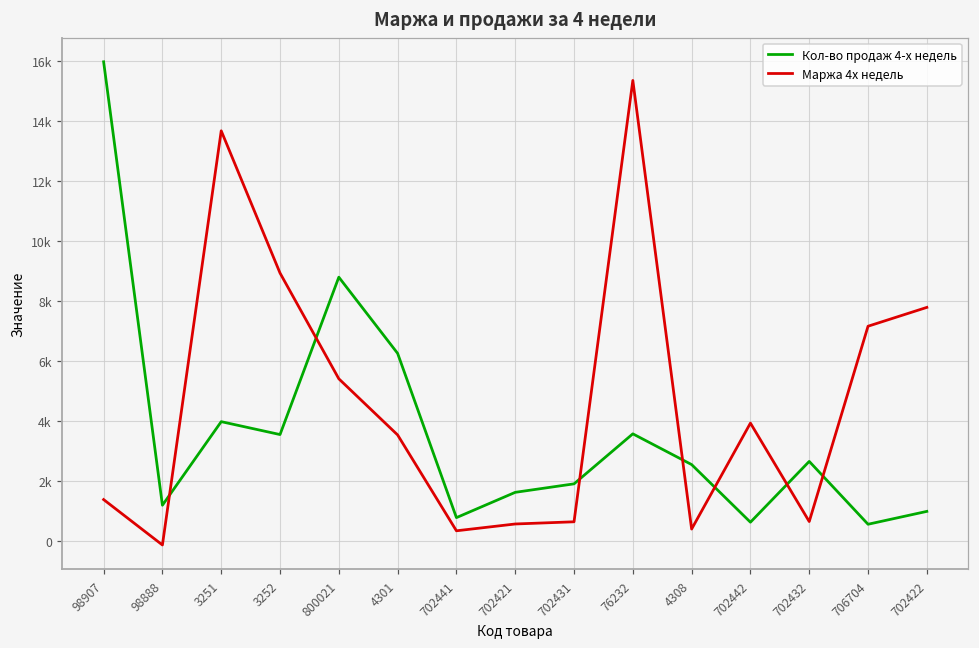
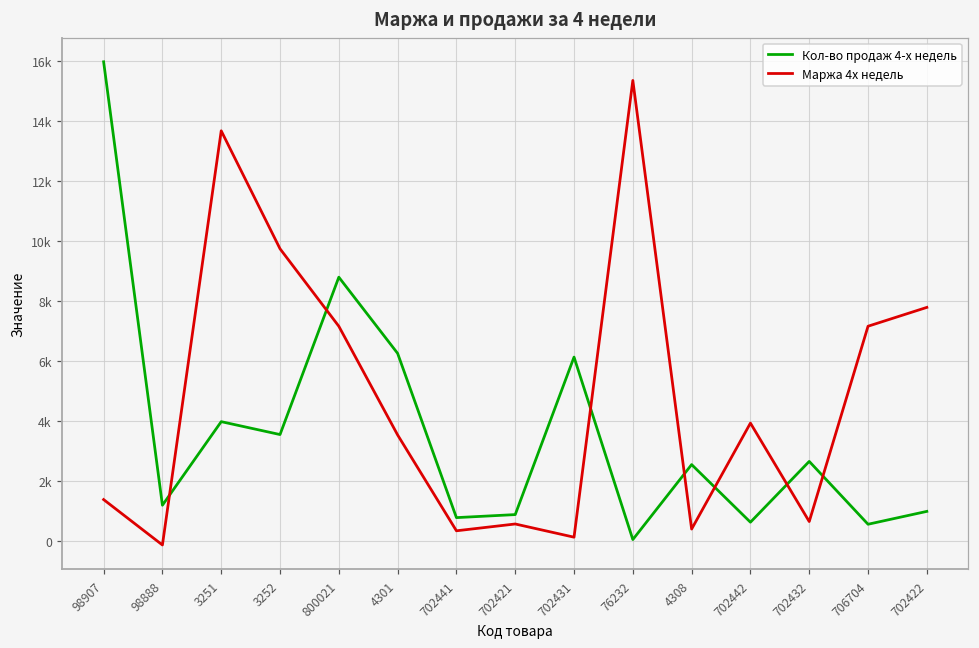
  {
    "Кол-во продаж 4-х недель": {
      "98907": 16000,
      "98888": 1200,
      "3251": 4000,
      "3252": 3500,
      "800021": 8800,
      "4301": 6300,
      "702441": 800,
-     "702421": 1600,
-     "702431": 1900,
-     "76232": 3600,
+     "702421": 900,
+     "702431": 6100,
+     "76232": 0,
      "4308": 2500,
      "702442": 600,
      "702432": 2700,
      "706704": 600,
      "702422": 1000
    },
    "Маржа 4х недель": {
      "98907": 1400,
      "98888": -100,
      "3251": 13700,
-     "3252": 8900,
-     "800021": 5400,
+     "3252": 9700,
+     "800021": 7200,
      "4301": 3500,
      "702441": 300,
      "702421": 600,
-     "702431": 600,
+     "702431": 100,
      "76232": 15400,
      "4308": 400,
      "702442": 3900,
      "702432": 600,
      "706704": 7200,
      "702422": 7800
    }
  }
